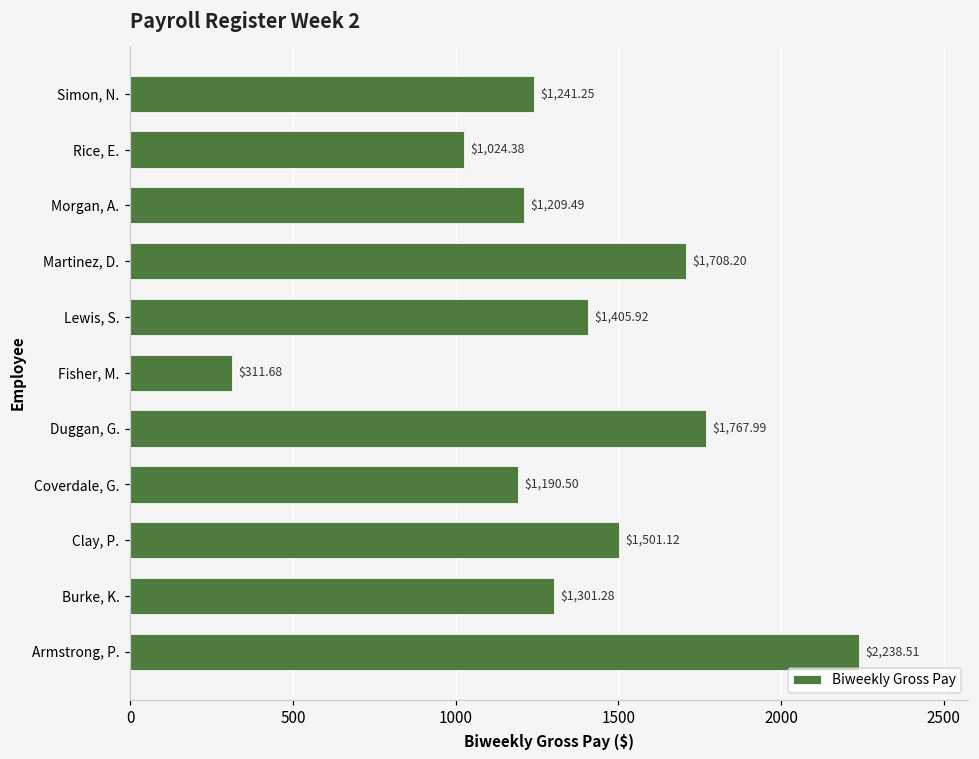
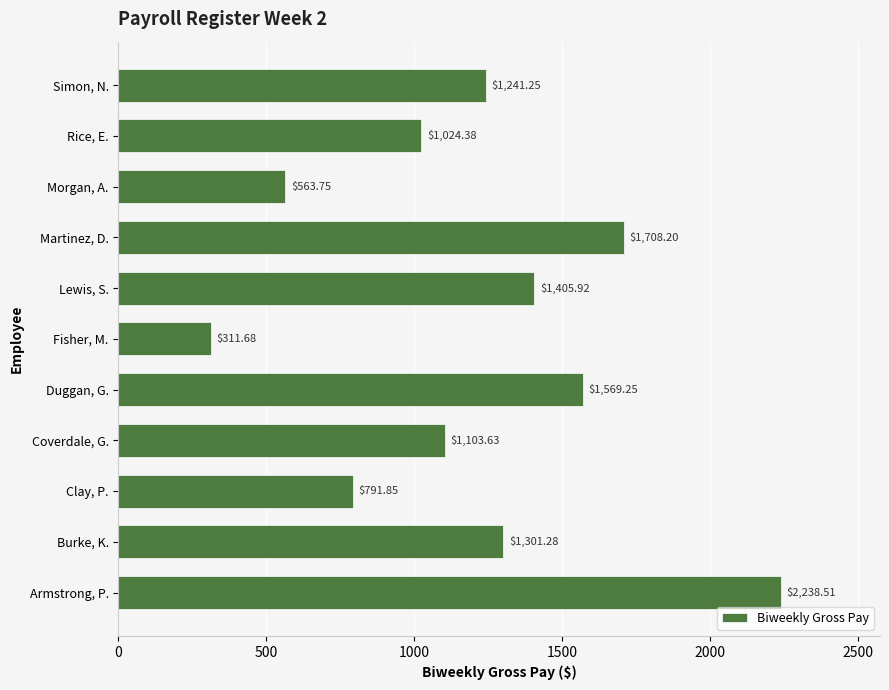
  {
    "Simon, N.": "$1,241.25",
    "Rice, E.": "$1,024.38",
-   "Morgan, A.": "$1,209.49",
+   "Morgan, A.": "$563.75",
    "Martinez, D.": "$1,708.20",
    "Lewis, S.": "$1,405.92",
    "Fisher, M.": "$311.68",
-   "Duggan, G.": "$1,767.99",
-   "Coverdale, G.": "$1,190.50",
-   "Clay, P.": "$1,501.12",
+   "Duggan, G.": "$1,569.25",
+   "Coverdale, G.": "$1,103.63",
+   "Clay, P.": "$791.85",
    "Burke, K.": "$1,301.28",
    "Armstrong, P.": "$2,238.51"
  }
